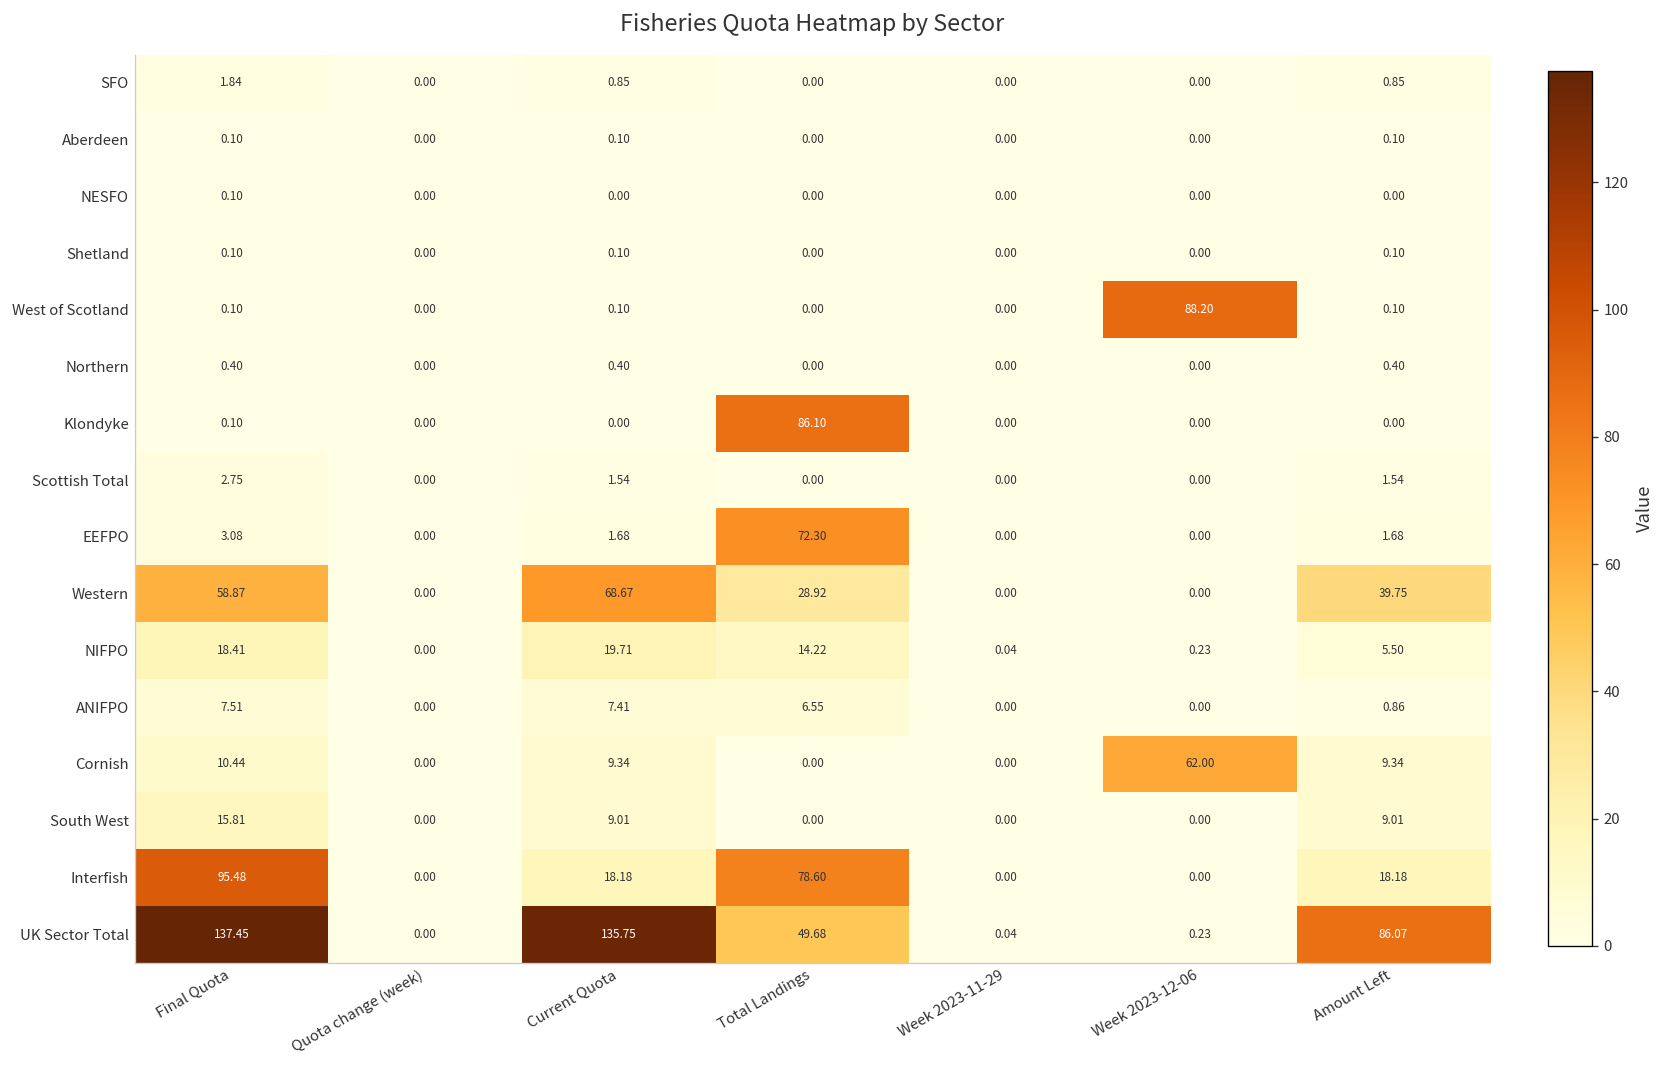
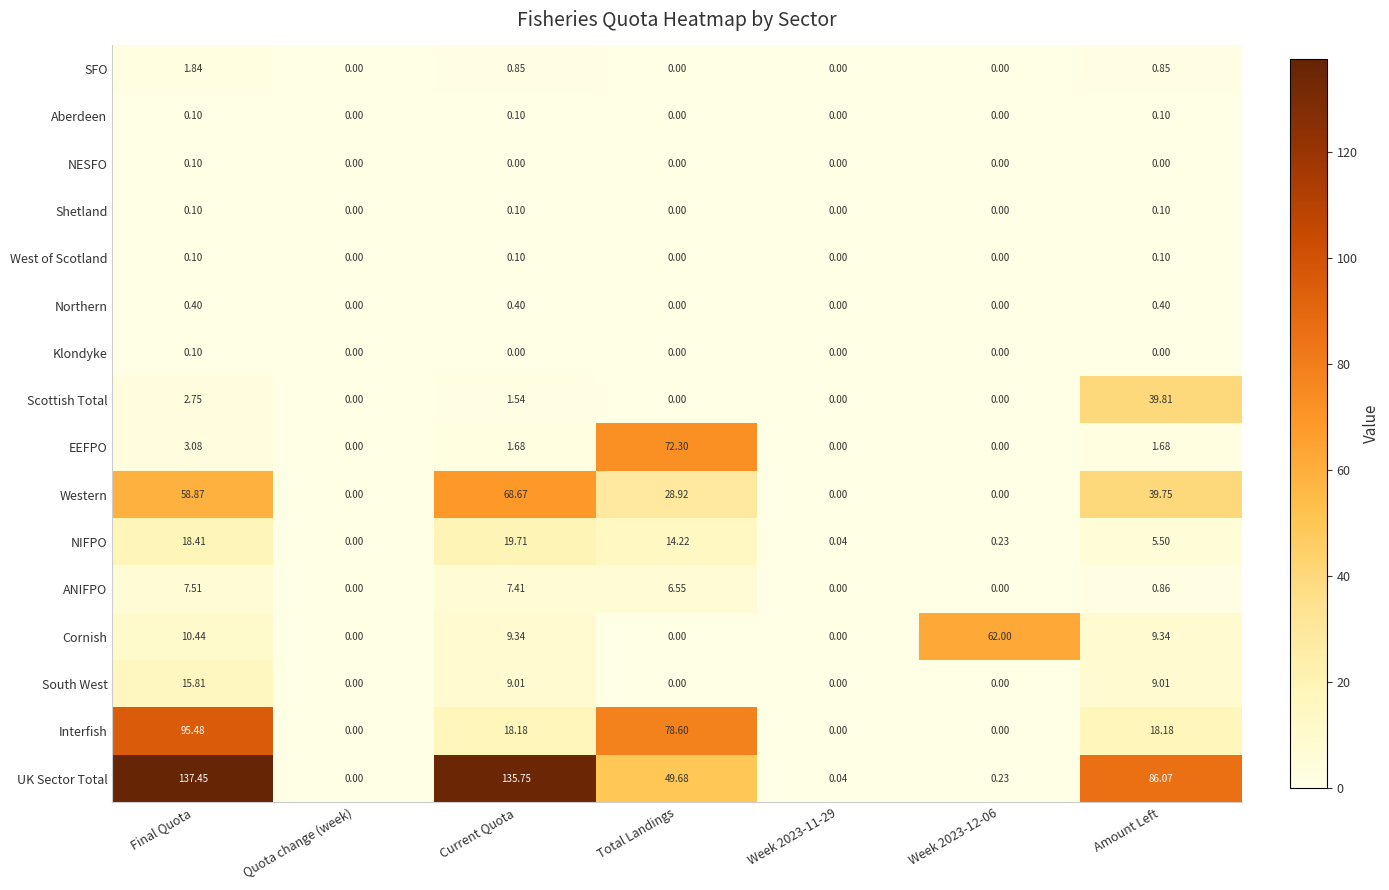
  {
    "SFO": {
      "Final Quota": 1.84,
      "Quota change (week)": 0.00,
      "Current Quota": 0.85,
      "Total Landings": 0.00,
      "Week 2023-11-29": 0.00,
      "Week 2023-12-06": 0.00,
      "Amount Left": 0.85
    },
    "Aberdeen": {
      "Final Quota": 0.10,
      "Quota change (week)": 0.00,
      "Current Quota": 0.10,
      "Total Landings": 0.00,
      "Week 2023-11-29": 0.00,
      "Week 2023-12-06": 0.00,
      "Amount Left": 0.10
    },
    "NESFO": {
      "Final Quota": 0.10,
      "Quota change (week)": 0.00,
      "Current Quota": 0.00,
      "Total Landings": 0.00,
      "Week 2023-11-29": 0.00,
      "Week 2023-12-06": 0.00,
      "Amount Left": 0.00
    },
    "Shetland": {
      "Final Quota": 0.10,
      "Quota change (week)": 0.00,
      "Current Quota": 0.10,
      "Total Landings": 0.00,
      "Week 2023-11-29": 0.00,
      "Week 2023-12-06": 0.00,
      "Amount Left": 0.10
    },
    "West of Scotland": {
      "Final Quota": 0.10,
      "Quota change (week)": 0.00,
      "Current Quota": 0.10,
      "Total Landings": 0.00,
      "Week 2023-11-29": 0.00,
-     "Week 2023-12-06": 88.20,
+     "Week 2023-12-06": 0.00,
      "Amount Left": 0.10
    },
    "Northern": {
      "Final Quota": 0.40,
      "Quota change (week)": 0.00,
      "Current Quota": 0.40,
      "Total Landings": 0.00,
      "Week 2023-11-29": 0.00,
      "Week 2023-12-06": 0.00,
      "Amount Left": 0.40
    },
    "Klondyke": {
      "Final Quota": 0.10,
      "Quota change (week)": 0.00,
      "Current Quota": 0.00,
-     "Total Landings": 86.10,
+     "Total Landings": 0.00,
      "Week 2023-11-29": 0.00,
      "Week 2023-12-06": 0.00,
      "Amount Left": 0.00
    },
    "Scottish Total": {
      "Final Quota": 2.75,
      "Quota change (week)": 0.00,
      "Current Quota": 1.54,
      "Total Landings": 0.00,
      "Week 2023-11-29": 0.00,
      "Week 2023-12-06": 0.00,
-     "Amount Left": 1.54
+     "Amount Left": 39.81
    },
    "EEFPO": {
      "Final Quota": 3.08,
      "Quota change (week)": 0.00,
      "Current Quota": 1.68,
      "Total Landings": 72.30,
      "Week 2023-11-29": 0.00,
      "Week 2023-12-06": 0.00,
      "Amount Left": 1.68
    },
    "Western": {
      "Final Quota": 58.87,
      "Quota change (week)": 0.00,
      "Current Quota": 68.67,
      "Total Landings": 28.92,
      "Week 2023-11-29": 0.00,
      "Week 2023-12-06": 0.00,
      "Amount Left": 39.75
    },
    "NIFPO": {
      "Final Quota": 18.41,
      "Quota change (week)": 0.00,
      "Current Quota": 19.71,
      "Total Landings": 14.22,
      "Week 2023-11-29": 0.04,
      "Week 2023-12-06": 0.23,
      "Amount Left": 5.50
    },
    "ANIFPO": {
      "Final Quota": 7.51,
      "Quota change (week)": 0.00,
      "Current Quota": 7.41,
      "Total Landings": 6.55,
      "Week 2023-11-29": 0.00,
      "Week 2023-12-06": 0.00,
      "Amount Left": 0.86
    },
    "Cornish": {
      "Final Quota": 10.44,
      "Quota change (week)": 0.00,
      "Current Quota": 9.34,
      "Total Landings": 0.00,
      "Week 2023-11-29": 0.00,
      "Week 2023-12-06": 62.00,
      "Amount Left": 9.34
    },
    "South West": {
      "Final Quota": 15.81,
      "Quota change (week)": 0.00,
      "Current Quota": 9.01,
      "Total Landings": 0.00,
      "Week 2023-11-29": 0.00,
      "Week 2023-12-06": 0.00,
      "Amount Left": 9.01
    },
    "Interfish": {
      "Final Quota": 95.48,
      "Quota change (week)": 0.00,
      "Current Quota": 18.18,
      "Total Landings": 78.60,
      "Week 2023-11-29": 0.00,
      "Week 2023-12-06": 0.00,
      "Amount Left": 18.18
    },
    "UK Sector Total": {
      "Final Quota": 137.45,
      "Quota change (week)": 0.00,
      "Current Quota": 135.75,
      "Total Landings": 49.68,
      "Week 2023-11-29": 0.04,
      "Week 2023-12-06": 0.23,
      "Amount Left": 86.07
    }
  }
